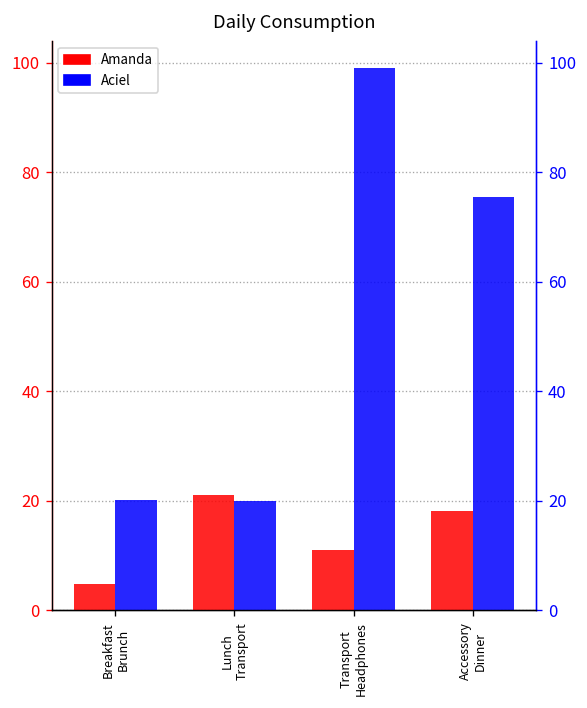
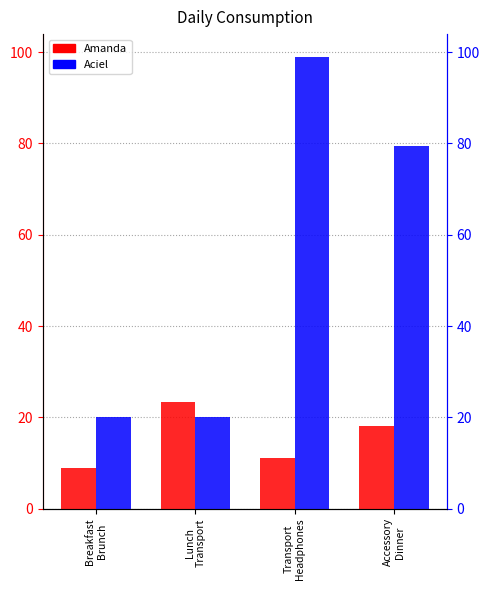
  {
    "Amanda": {
-     "Breakfast Brunch": 5,
-     "Lunch Transport": 21,
+     "Breakfast Brunch": 9,
+     "Lunch Transport": 23,
      "Transport Headphones": 11,
      "Accessory Dinner": 18
    },
    "Aciel": {
      "Breakfast Brunch": 20,
      "Lunch Transport": 20,
      "Transport Headphones": 99,
-     "Accessory Dinner": 75
+     "Accessory Dinner": 80
    }
  }
